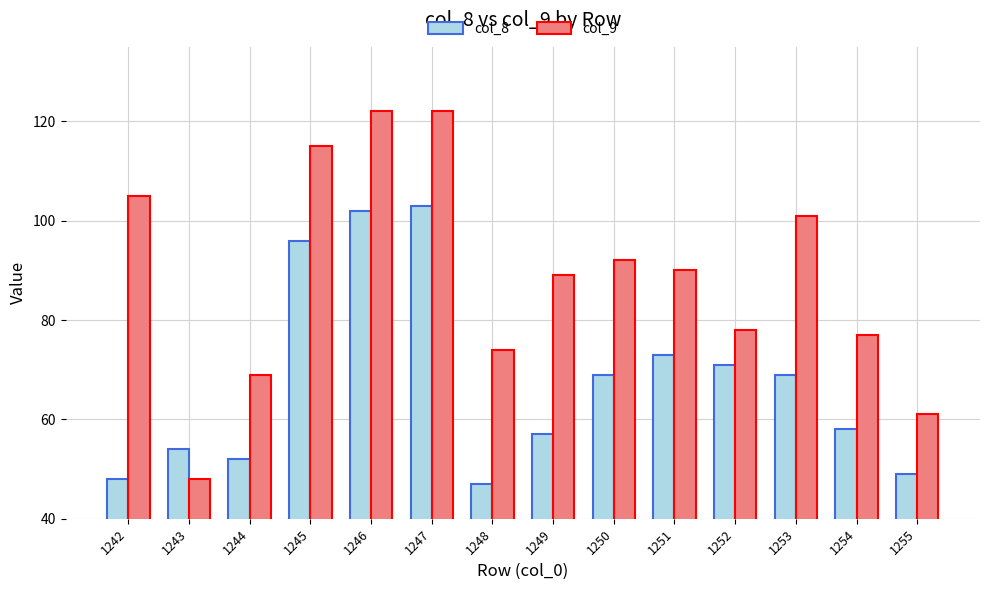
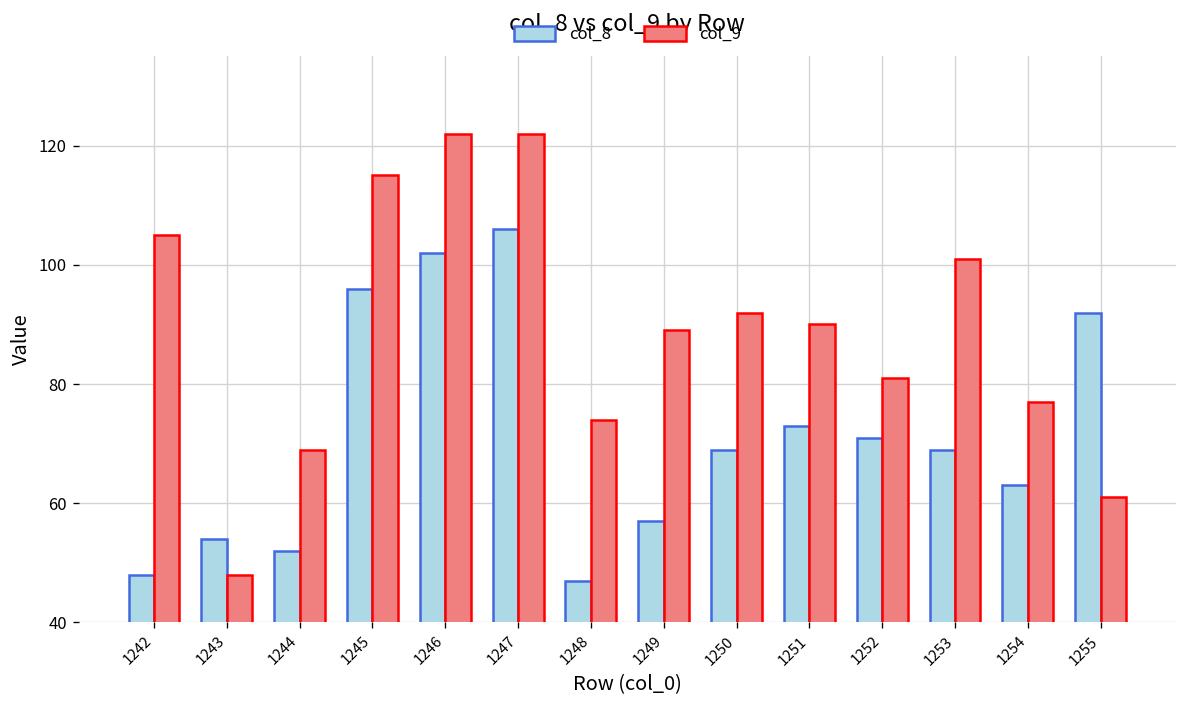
  {
    "col_8": {
      "1242": 48,
      "1243": 54,
      "1244": 52,
      "1245": 96,
      "1246": 102,
-     "1247": 103,
+     "1247": 106,
      "1248": 47,
      "1249": 57,
      "1250": 69,
      "1251": 73,
      "1252": 71,
      "1253": 69,
-     "1254": 58,
-     "1255": 49
+     "1254": 63,
+     "1255": 92
    },
    "col_9": {
      "1242": 105,
      "1243": 48,
      "1244": 69,
      "1245": 115,
      "1246": 122,
      "1247": 122,
      "1248": 74,
      "1249": 89,
      "1250": 92,
      "1251": 90,
-     "1252": 78,
+     "1252": 81,
      "1253": 101,
      "1254": 77,
      "1255": 61
    }
  }
